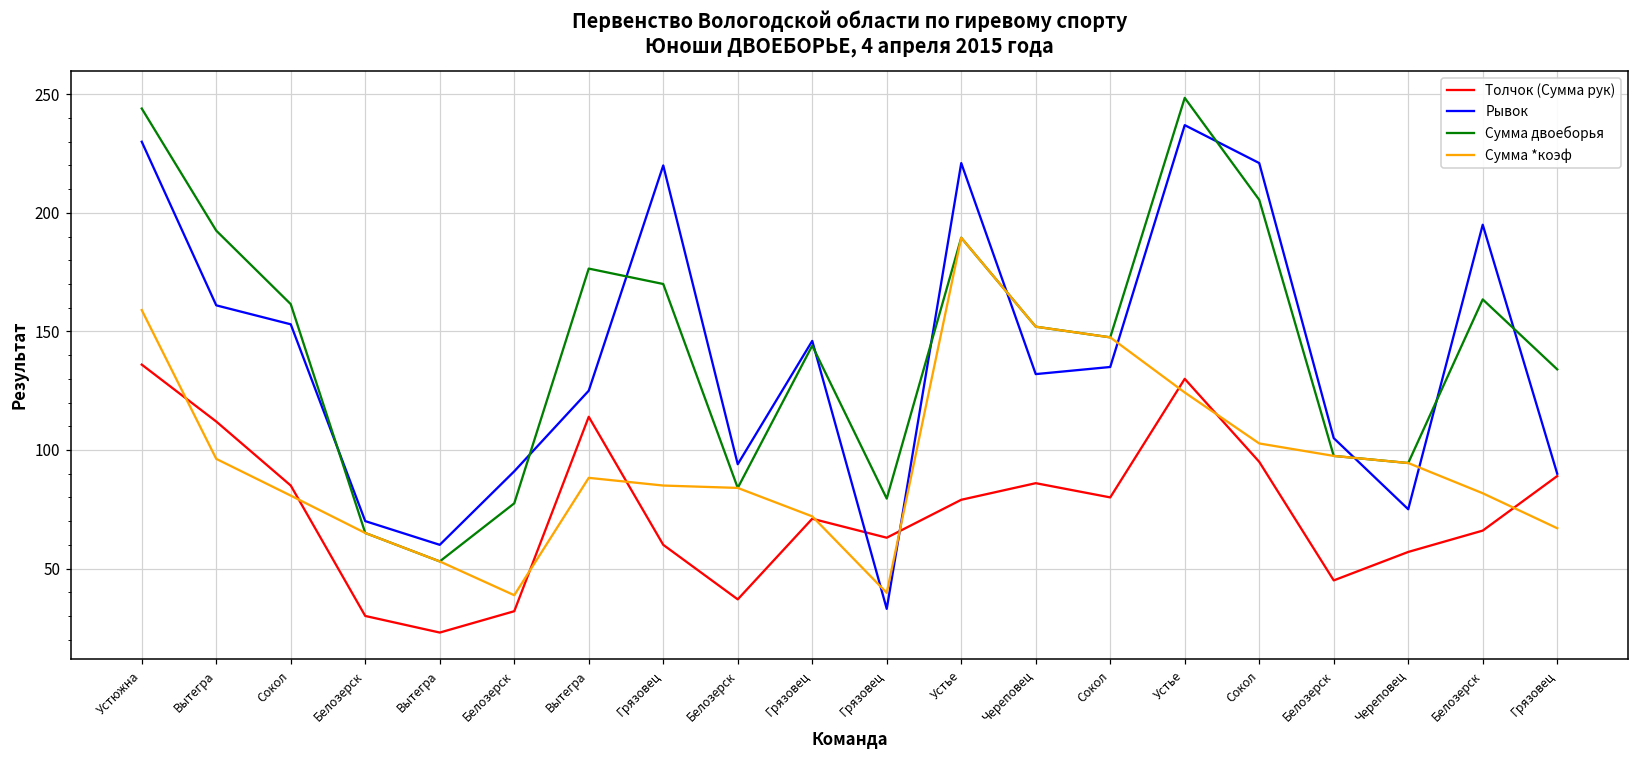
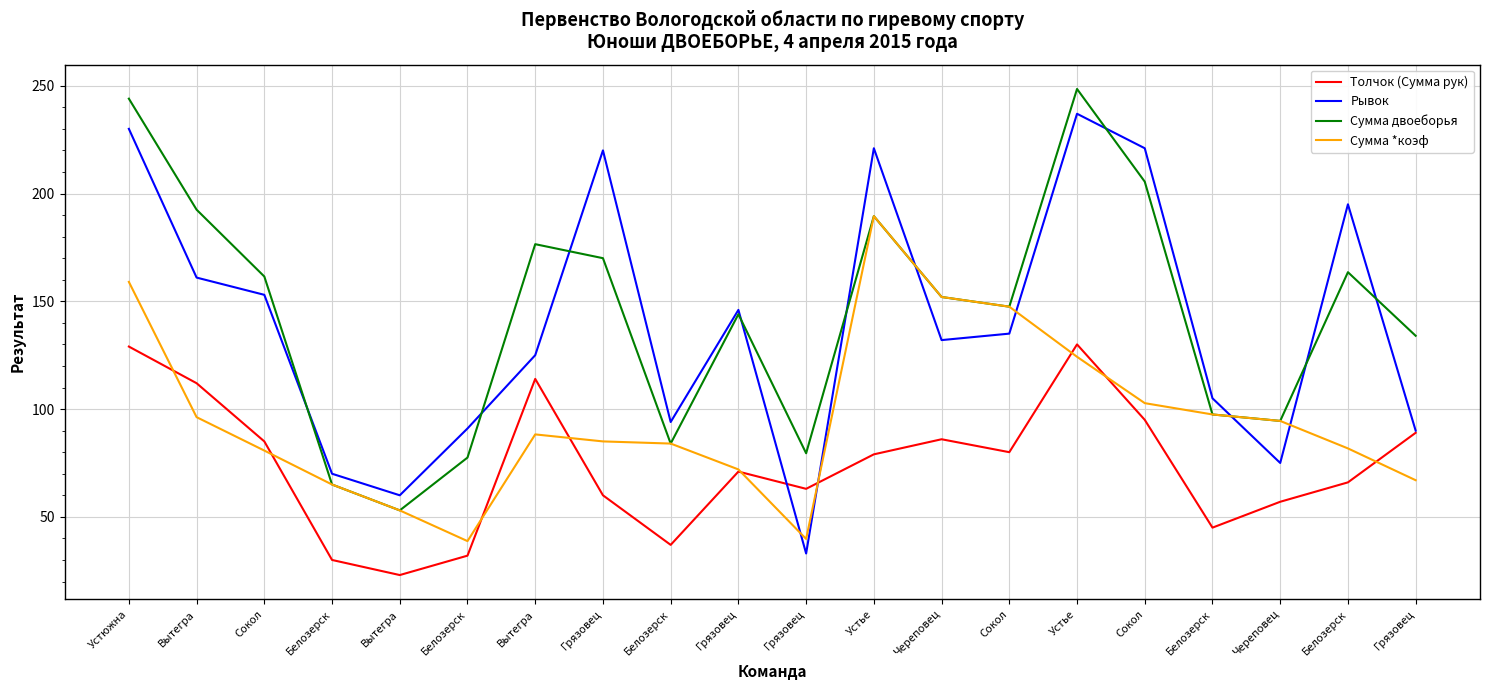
  {
    "Толчок (Сумма рук)": {
-     "Устюжна": 136
+     "Устюжна": 129
    },
    "Рывок": {
      "Устюжна": 230
    },
    "Сумма двоеборья": {
      "Устюжна": 244
    },
    "Сумма *коэф": {
      "Устюжна": 159
    }
  }
